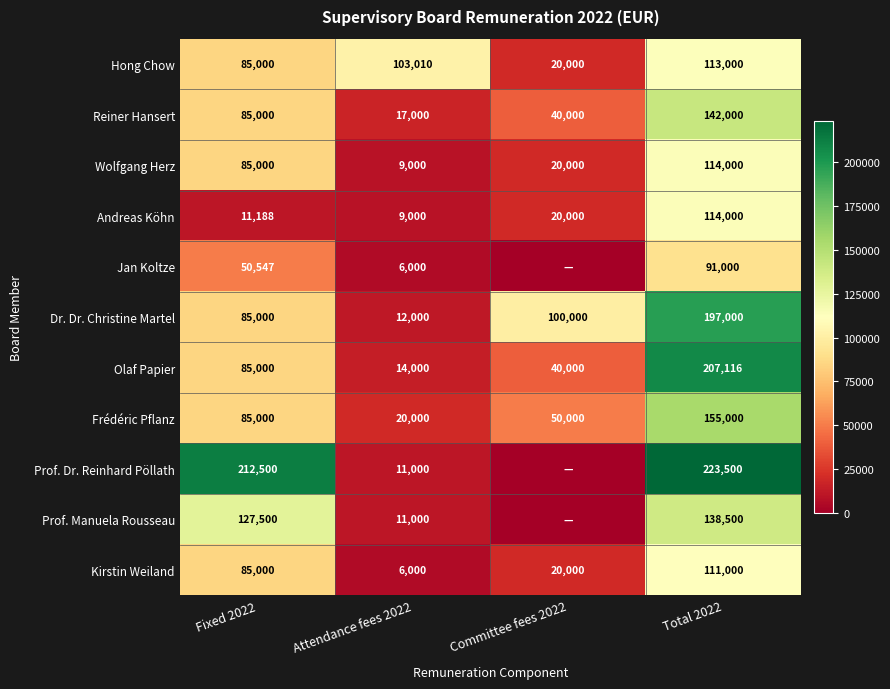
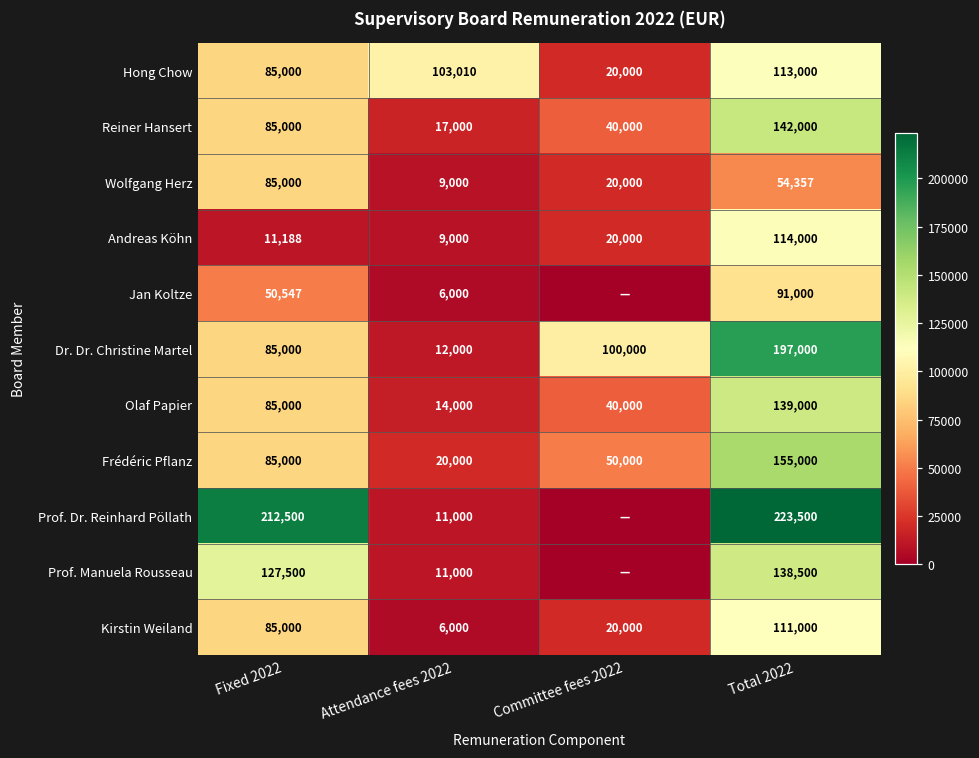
  {
    "Hong Chow": {
      "Fixed 2022": "85,000",
      "Attendance fees 2022": "103,010",
      "Committee fees 2022": "20,000",
      "Total 2022": "113,000"
    },
    "Reiner Hansert": {
      "Fixed 2022": "85,000",
      "Attendance fees 2022": "17,000",
      "Committee fees 2022": "40,000",
      "Total 2022": "142,000"
    },
    "Wolfgang Herz": {
      "Fixed 2022": "85,000",
      "Attendance fees 2022": "9,000",
      "Committee fees 2022": "20,000",
-     "Total 2022": "114,000"
+     "Total 2022": "54,357"
    },
    "Andreas Köhn": {
      "Fixed 2022": "11,188",
      "Attendance fees 2022": "9,000",
      "Committee fees 2022": "20,000",
      "Total 2022": "114,000"
    },
    "Jan Koltze": {
      "Fixed 2022": "50,547",
      "Attendance fees 2022": "6,000",
      "Total 2022": "91,000"
    },
    "Dr. Dr. Christine Martel": {
      "Fixed 2022": "85,000",
      "Attendance fees 2022": "12,000",
      "Committee fees 2022": "100,000",
      "Total 2022": "197,000"
    },
    "Olaf Papier": {
      "Fixed 2022": "85,000",
      "Attendance fees 2022": "14,000",
      "Committee fees 2022": "40,000",
-     "Total 2022": "207,116"
+     "Total 2022": "139,000"
    },
    "Frédéric Pflanz": {
      "Fixed 2022": "85,000",
      "Attendance fees 2022": "20,000",
      "Committee fees 2022": "50,000",
      "Total 2022": "155,000"
    },
    "Prof. Dr. Reinhard Pöllath": {
      "Fixed 2022": "212,500",
      "Attendance fees 2022": "11,000",
      "Total 2022": "223,500"
    },
    "Prof. Manuela Rousseau": {
      "Fixed 2022": "127,500",
      "Attendance fees 2022": "11,000",
      "Total 2022": "138,500"
    },
    "Kirstin Weiland": {
      "Fixed 2022": "85,000",
      "Attendance fees 2022": "6,000",
      "Committee fees 2022": "20,000",
      "Total 2022": "111,000"
    }
  }
